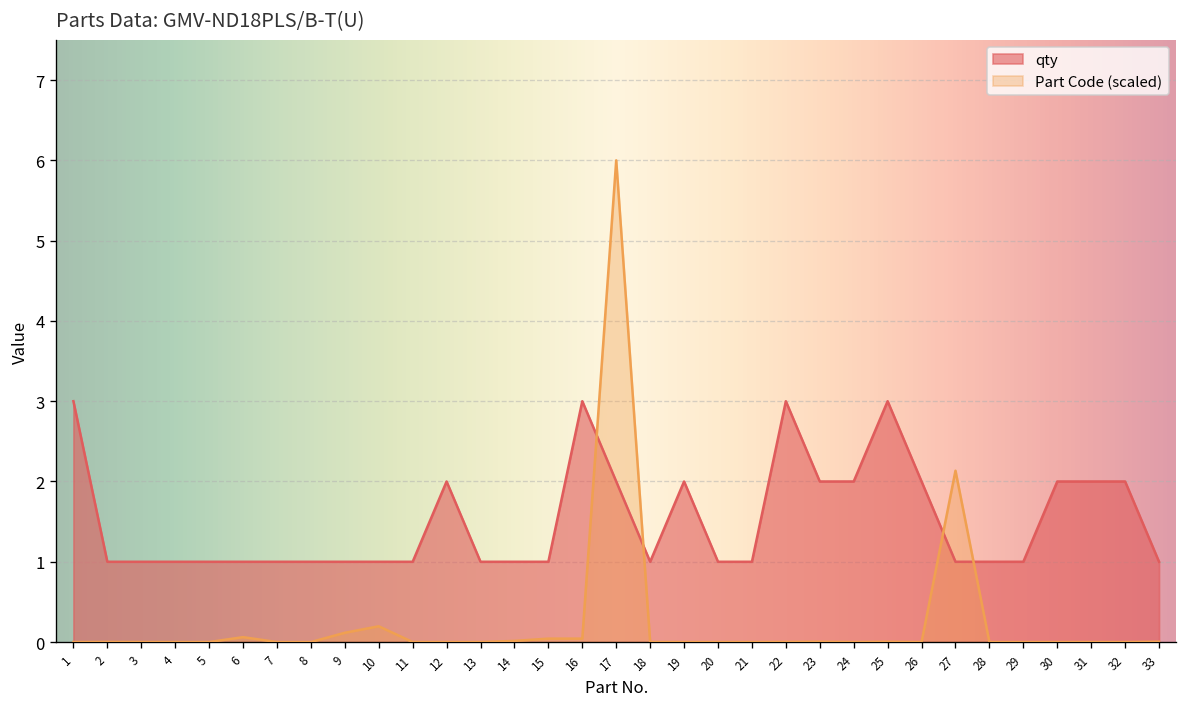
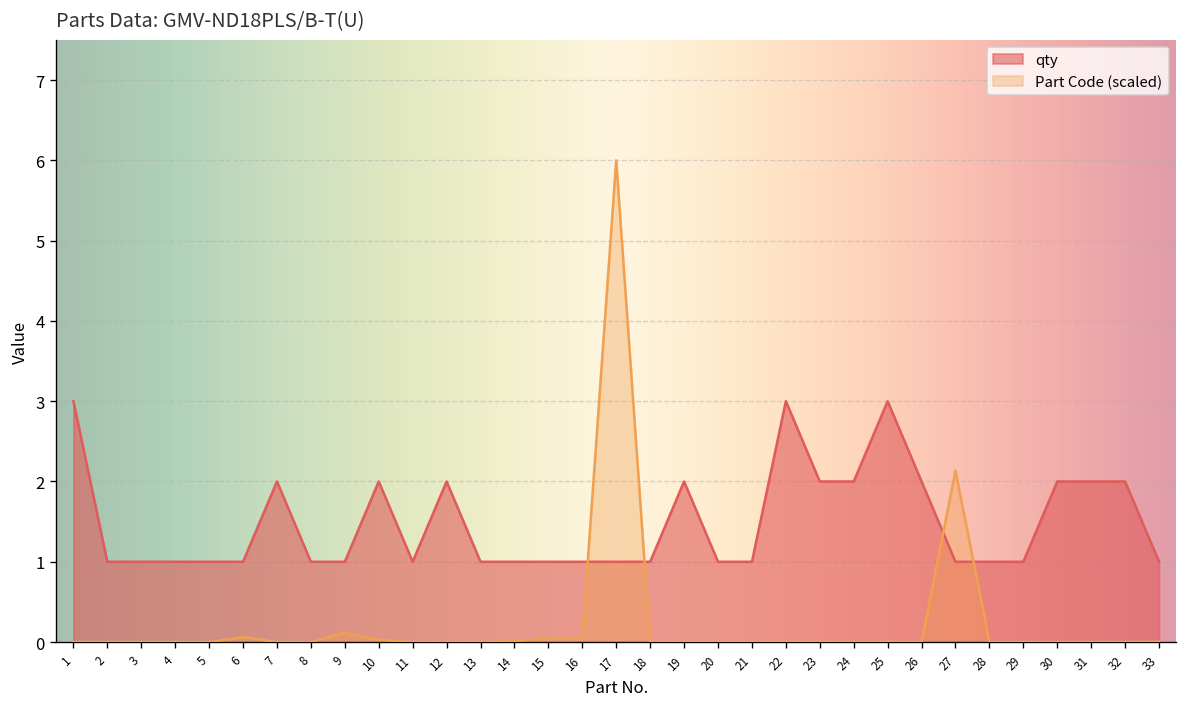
  {
    "qty": {
      "1": 3,
      "2": 1,
      "3": 1,
      "4": 1,
      "5": 1,
      "6": 1,
-     "7": 1,
+     "7": 2,
      "8": 1,
      "9": 1,
-     "10": 1,
+     "10": 2,
      "11": 1,
      "12": 2,
      "13": 1,
      "14": 1,
      "15": 1,
-     "16": 3,
-     "17": 2,
+     "16": 1,
+     "17": 1,
      "18": 1,
      "19": 2,
      "20": 1,
      "21": 1,
      "22": 3,
      "23": 2,
      "24": 2,
      "25": 3,
      "26": 2,
      "27": 1,
      "28": 1,
      "29": 1,
      "30": 2,
      "31": 2,
      "32": 2,
      "33": 1
    },
    "Part Code (scaled)": {
      "1": 0.0,
      "2": 0.0,
      "3": 0.0,
      "4": 0.0,
      "5": 0.0,
      "6": 0.1,
      "7": 0.0,
      "8": 0.0,
      "9": 0.1,
-     "10": 0.2,
+     "10": 0.0,
      "11": 0.0,
      "12": 0.0,
      "13": 0.0,
      "14": 0.0,
      "15": 0.0,
      "16": 0.0,
      "17": 6.0,
      "18": 0.0,
      "19": 0.0,
      "20": 0.0,
      "21": 0.0,
      "22": 0.0,
      "23": 0.0,
      "24": 0.0,
      "25": 0.0,
      "26": 0.0,
      "27": 2.1,
      "28": 0.0,
      "29": 0.0,
      "30": 0.0,
      "31": 0.0,
      "32": 0.0,
      "33": 0.0
    }
  }
